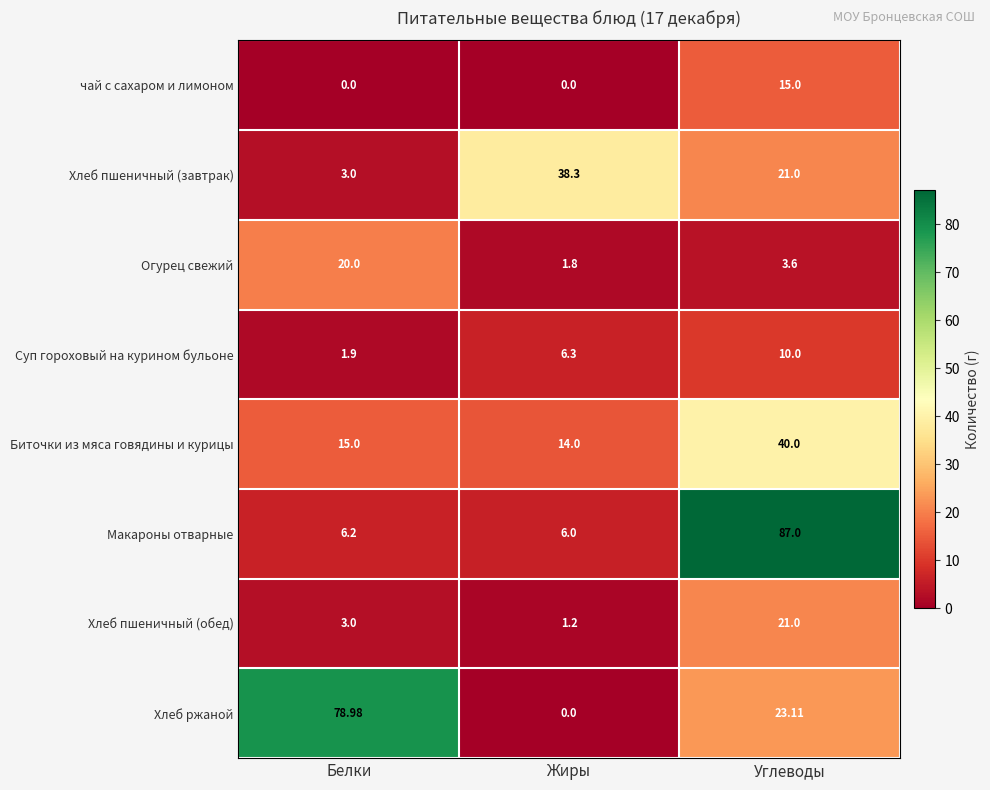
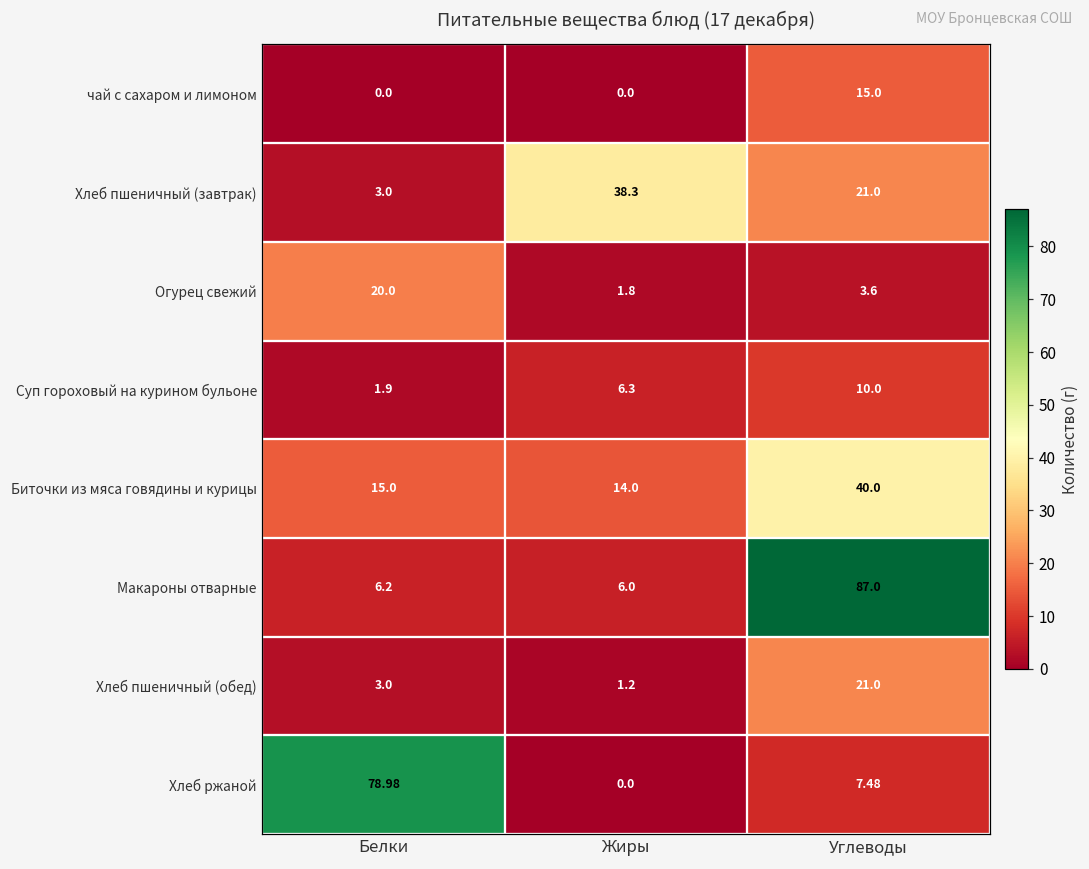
  {
    "чай с сахаром и лимоном": {
      "Белки": 0.0,
      "Жиры": 0.0,
      "Углеводы": 15.0
    },
    "Хлеб пшеничный (завтрак)": {
      "Белки": 3.0,
      "Жиры": 38.3,
      "Углеводы": 21.0
    },
    "Огурец свежий": {
      "Белки": 20.0,
      "Жиры": 1.8,
      "Углеводы": 3.6
    },
    "Суп гороховый на курином бульоне": {
      "Белки": 1.9,
      "Жиры": 6.3,
      "Углеводы": 10.0
    },
    "Биточки из мяса говядины и курицы": {
      "Белки": 15.0,
      "Жиры": 14.0,
      "Углеводы": 40.0
    },
    "Макароны отварные": {
      "Белки": 6.2,
      "Жиры": 6.0,
      "Углеводы": 87.0
    },
    "Хлеб пшеничный (обед)": {
      "Белки": 3.0,
      "Жиры": 1.2,
      "Углеводы": 21.0
    },
    "Хлеб ржаной": {
      "Белки": 78.98,
      "Жиры": 0.0,
-     "Углеводы": 23.11
+     "Углеводы": 7.48
    }
  }
